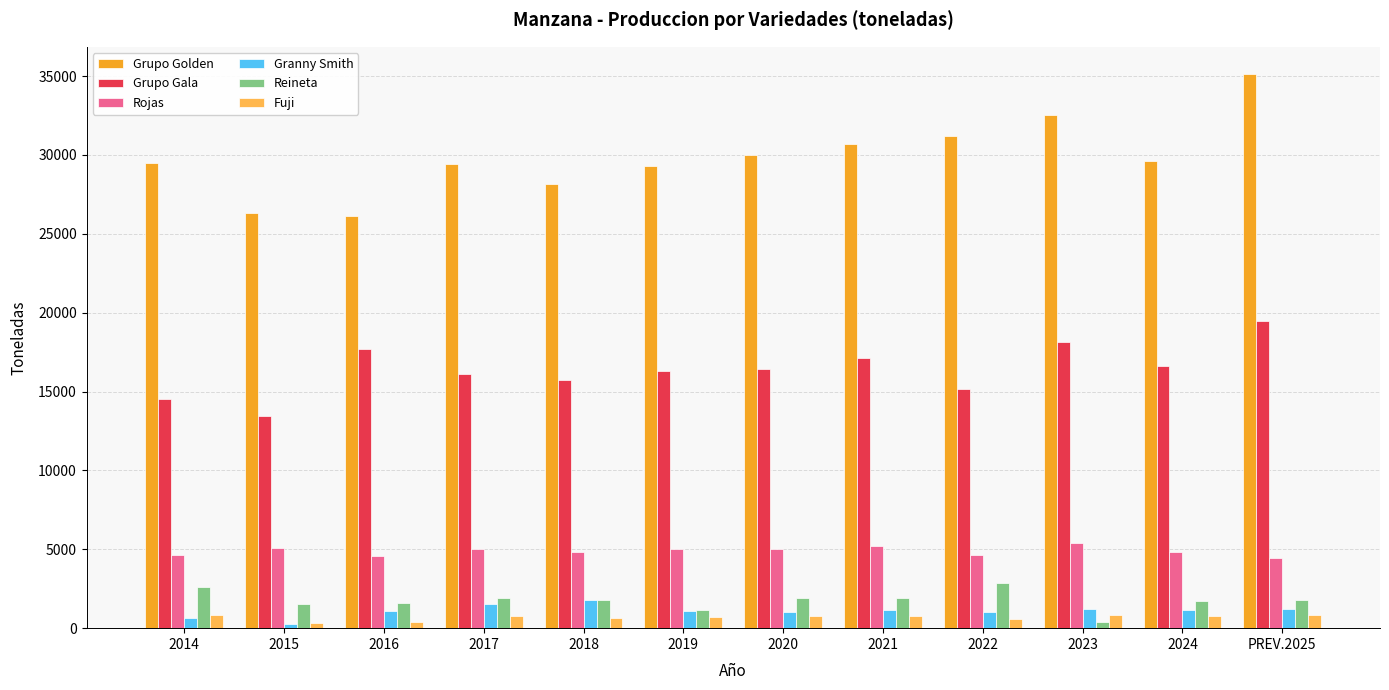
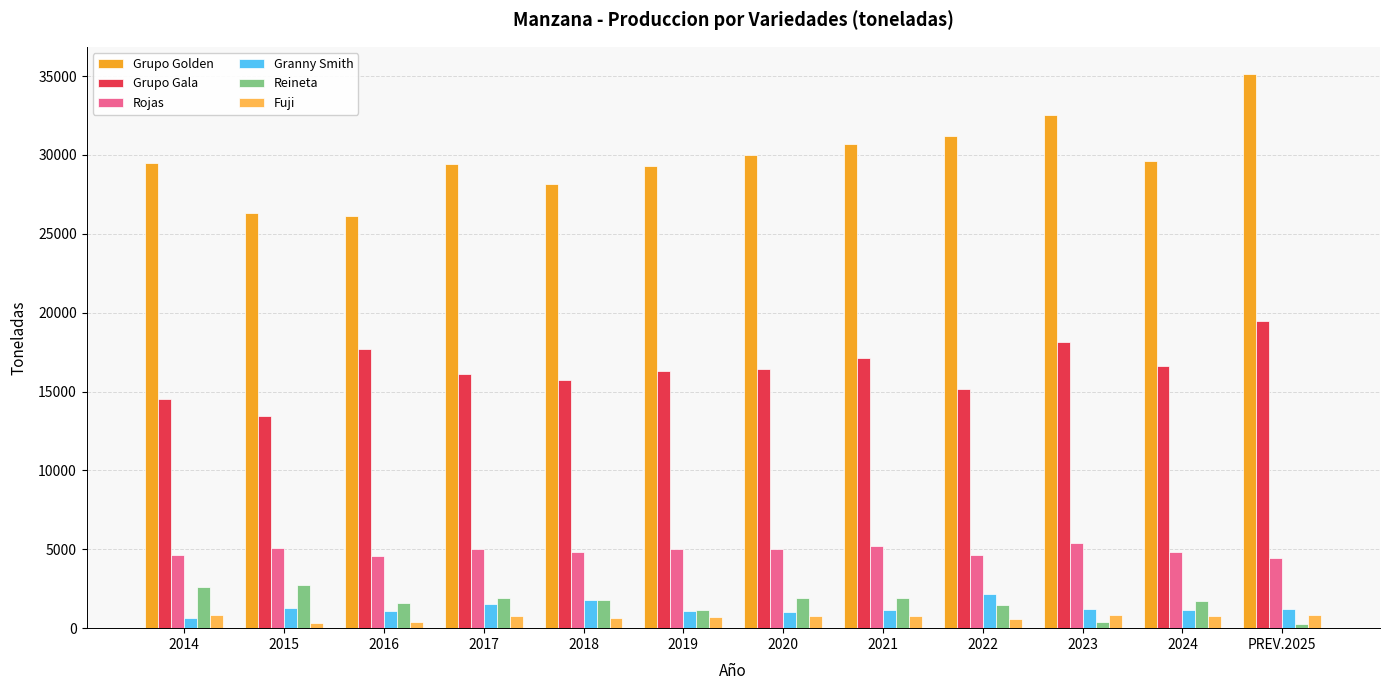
  {
    "Grupo Gala": {
      "2014": 14500,
      "2015": 13500,
      "2016": 17700,
      "2017": 16100,
      "2018": 15800,
      "2019": 16300,
      "2020": 16500,
      "2021": 17100,
      "2022": 15100,
      "2023": 18200,
      "2024": 16600,
      "PREV.2025": 19500
    },
    "Rojas": {
      "2014": 4700,
      "2015": 5100,
      "2016": 4600,
      "2017": 5100,
      "2018": 4900,
      "2019": 5100,
      "2020": 5000,
      "2021": 5200,
      "2022": 4600,
      "2023": 5400,
      "2024": 4800,
      "PREV.2025": 4500
    },
    "Granny Smith": {
      "2014": 600,
-     "2015": 300,
+     "2015": 1300,
      "2016": 1100,
      "2017": 1500,
      "2018": 1800,
      "2019": 1100,
      "2020": 1000,
      "2021": 1100,
-     "2022": 1000,
+     "2022": 2200,
      "2023": 1200,
      "2024": 1100,
      "PREV.2025": 1200
    },
    "Reineta": {
      "2014": 2600,
-     "2015": 1600,
+     "2015": 2700,
      "2016": 1600,
      "2017": 1900,
      "2018": 1800,
      "2019": 1200,
      "2020": 1900,
      "2021": 1900,
-     "2022": 2900,
+     "2022": 1500,
      "2023": 400,
      "2024": 1700,
-     "PREV.2025": 1800
+     "PREV.2025": 300
    }
  }
